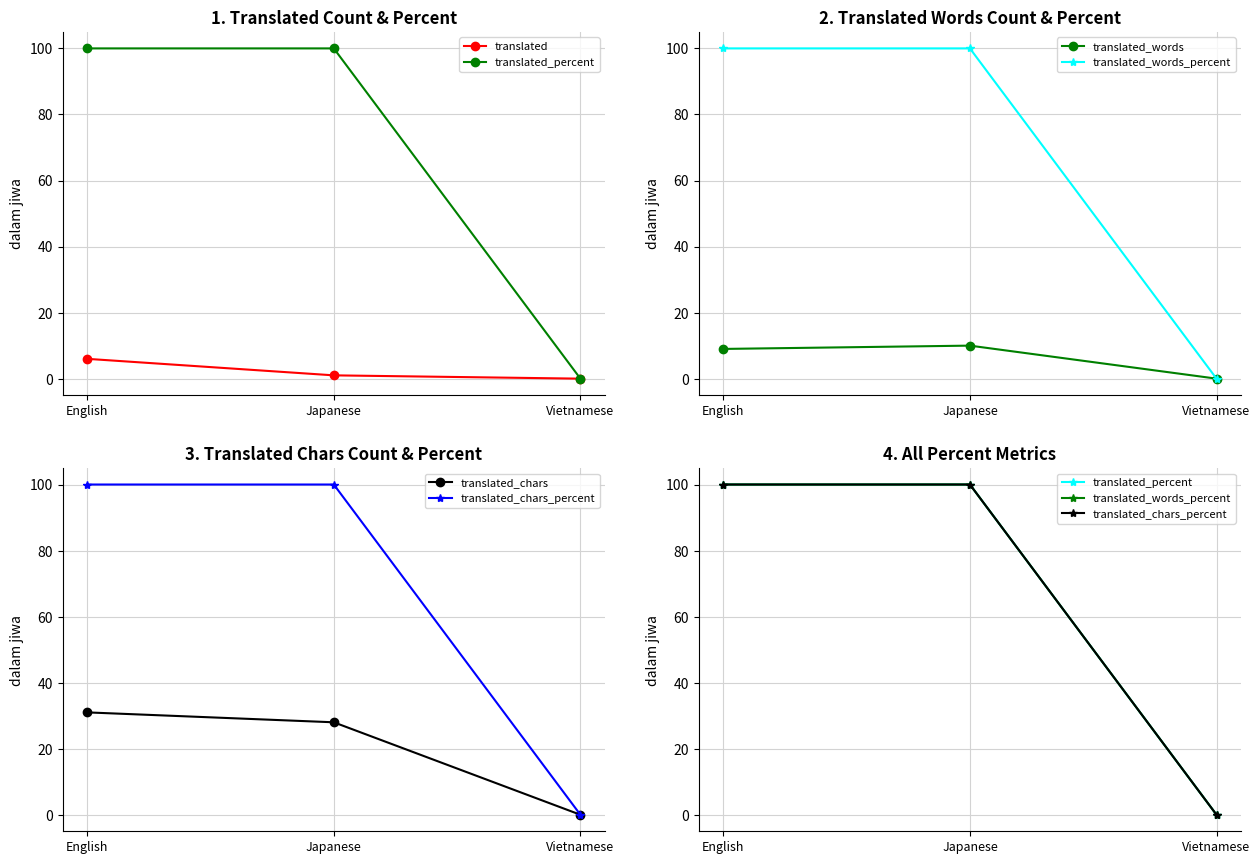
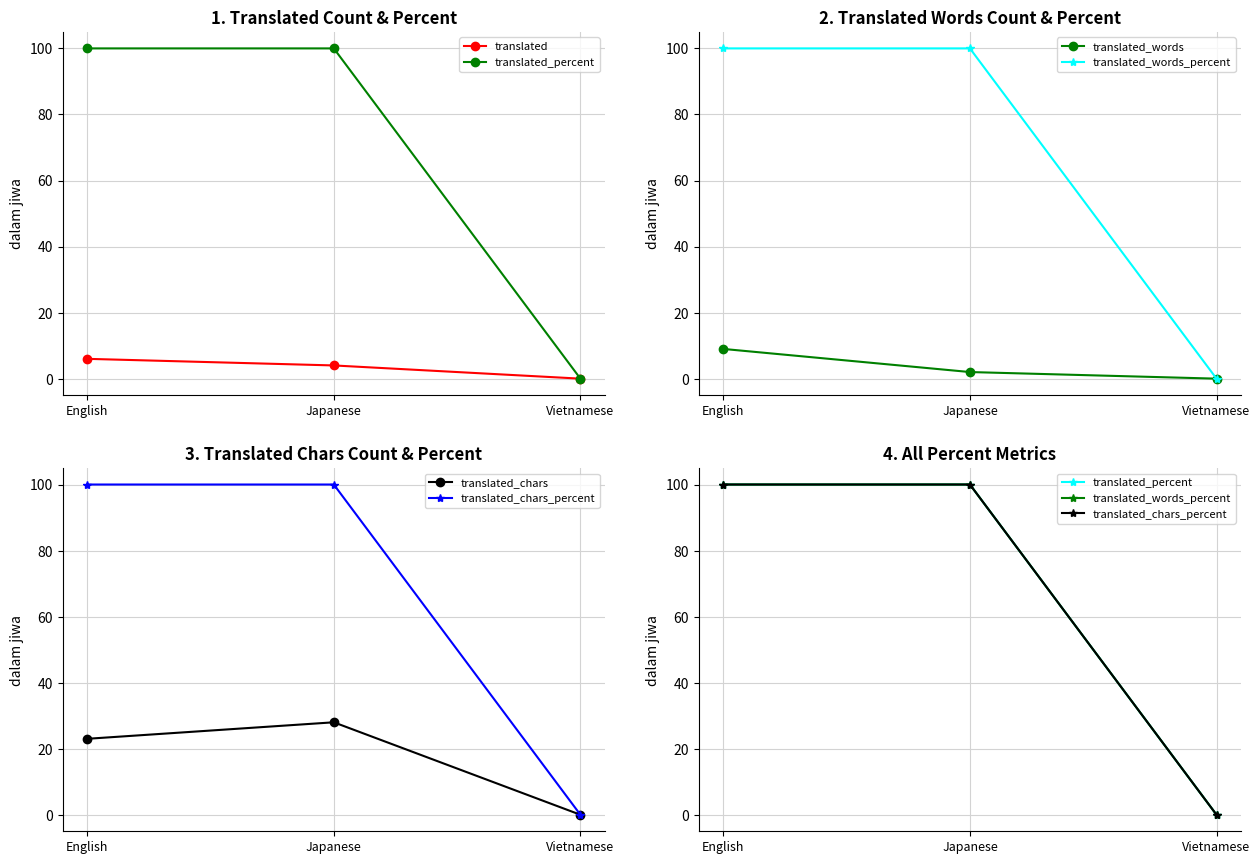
  {
    "1. Translated Count & Percent": {
      "translated": {
        "English": 6,
-       "Japanese": 1
+       "Japanese": 4
      }
    },
    "2. Translated Words Count & Percent": {
      "translated_words": {
        "English": 9,
-       "Japanese": 10
+       "Japanese": 2
      }
    },
    "3. Translated Chars Count & Percent": {
      "translated_chars": {
-       "English": 31,
+       "English": 23,
        "Japanese": 28
      }
    },
    "4. All Percent Metrics": {
      "English": 100,
      "Japanese": 100,
      "Vietnamese": 0
    }
  }
